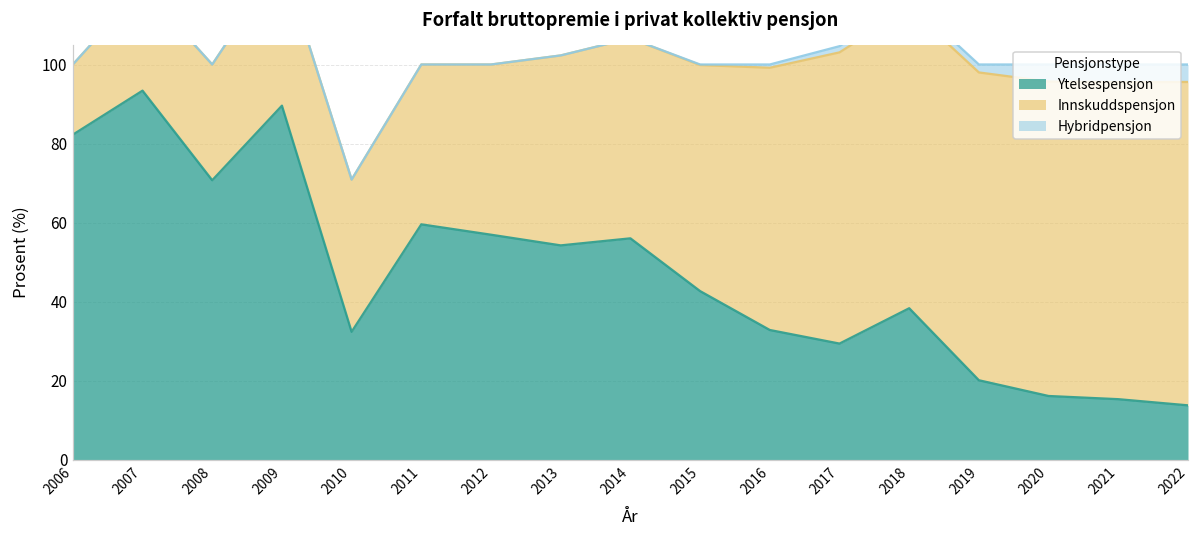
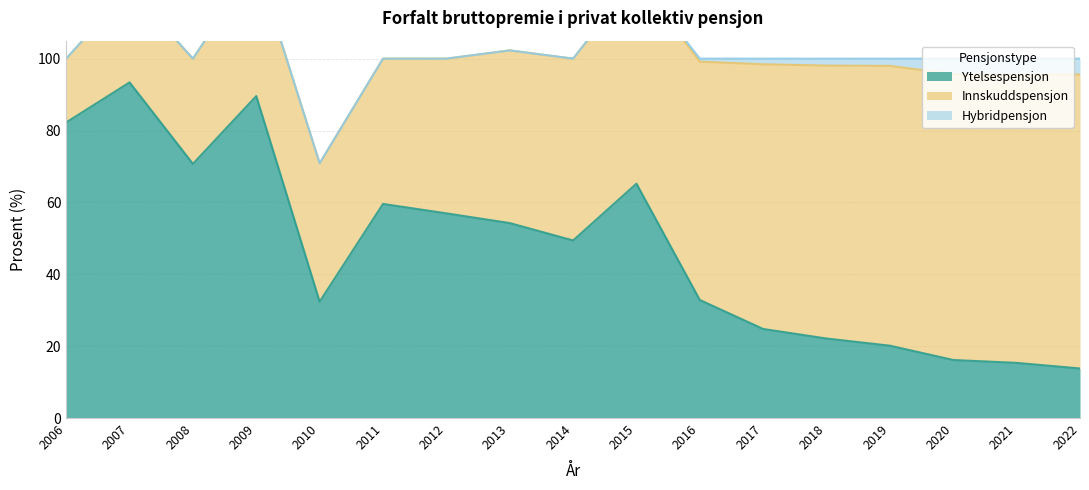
  {
    "Ytelsespensjon": {
      "2006": 82,
      "2007": 93,
      "2008": 71,
      "2009": 90,
      "2010": 32,
      "2011": 60,
      "2012": 57,
      "2013": 54,
-     "2014": 56,
-     "2015": 43,
+     "2014": 49,
+     "2015": 65,
      "2016": 33,
-     "2017": 29,
-     "2018": 38,
+     "2017": 25,
+     "2018": 22,
      "2019": 20,
      "2020": 16,
      "2021": 15,
      "2022": 14
    },
    "Innskuddspensjon": {
      "2016": 66,
      "2017": 74,
      "2019": 78,
      "2022": 82
    },
    "Hybridpensjon": {
      "2016": 1,
      "2017": 2,
      "2019": 2,
      "2022": 4
    }
  }
